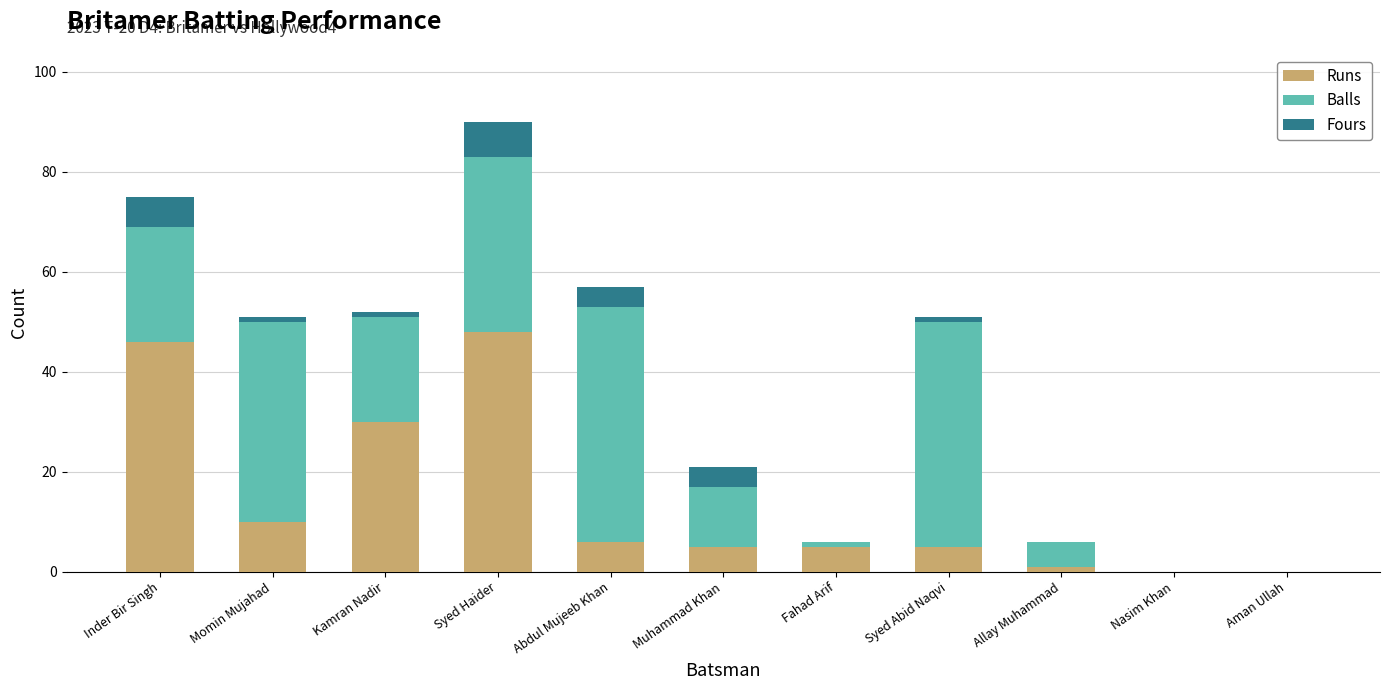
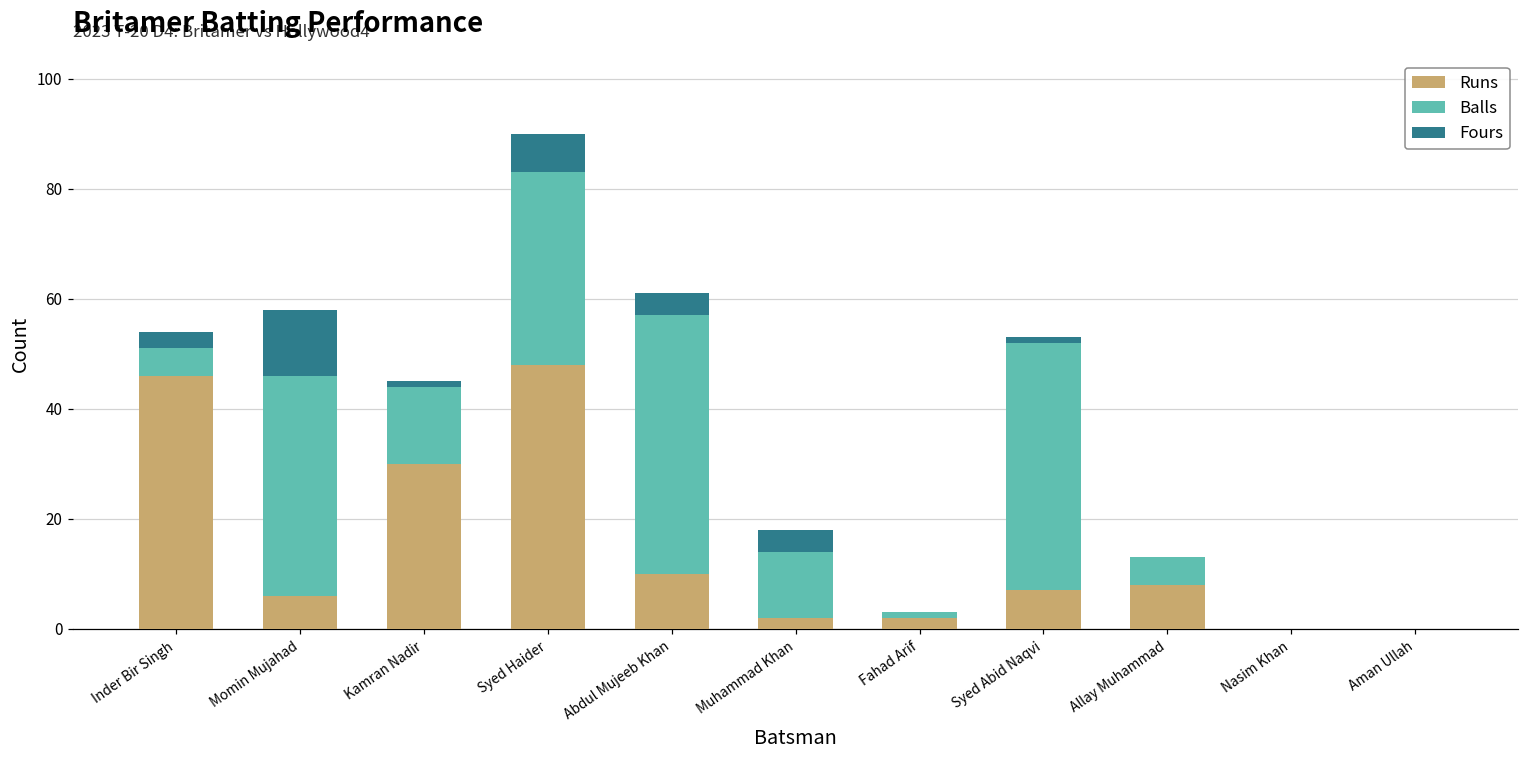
  {
    "Runs": {
      "Inder Bir Singh": 46,
-     "Momin Mujahad": 10,
+     "Momin Mujahad": 6,
      "Kamran Nadir": 30,
      "Syed Haider": 48,
-     "Abdul Mujeeb Khan": 6,
-     "Muhammad Khan": 5,
-     "Fahad Arif": 5,
-     "Syed Abid Naqvi": 5,
-     "Allay Muhammad": 1,
+     "Abdul Mujeeb Khan": 10,
+     "Muhammad Khan": 2,
+     "Fahad Arif": 2,
+     "Syed Abid Naqvi": 7,
+     "Allay Muhammad": 8,
      "Nasim Khan": 0,
      "Aman Ullah": 0
    },
    "Balls": {
-     "Inder Bir Singh": 23,
+     "Inder Bir Singh": 5,
      "Momin Mujahad": 40,
-     "Kamran Nadir": 21,
+     "Kamran Nadir": 14,
      "Syed Haider": 35,
      "Abdul Mujeeb Khan": 47,
      "Muhammad Khan": 12,
      "Fahad Arif": 1,
      "Syed Abid Naqvi": 45,
      "Allay Muhammad": 5,
      "Nasim Khan": 0,
      "Aman Ullah": 0
    },
    "Fours": {
-     "Inder Bir Singh": 6,
-     "Momin Mujahad": 1,
+     "Inder Bir Singh": 3,
+     "Momin Mujahad": 12,
      "Kamran Nadir": 1,
      "Syed Haider": 7,
      "Abdul Mujeeb Khan": 4,
      "Muhammad Khan": 4,
      "Fahad Arif": 0,
      "Syed Abid Naqvi": 1,
      "Allay Muhammad": 0,
      "Nasim Khan": 0,
      "Aman Ullah": 0
    }
  }
